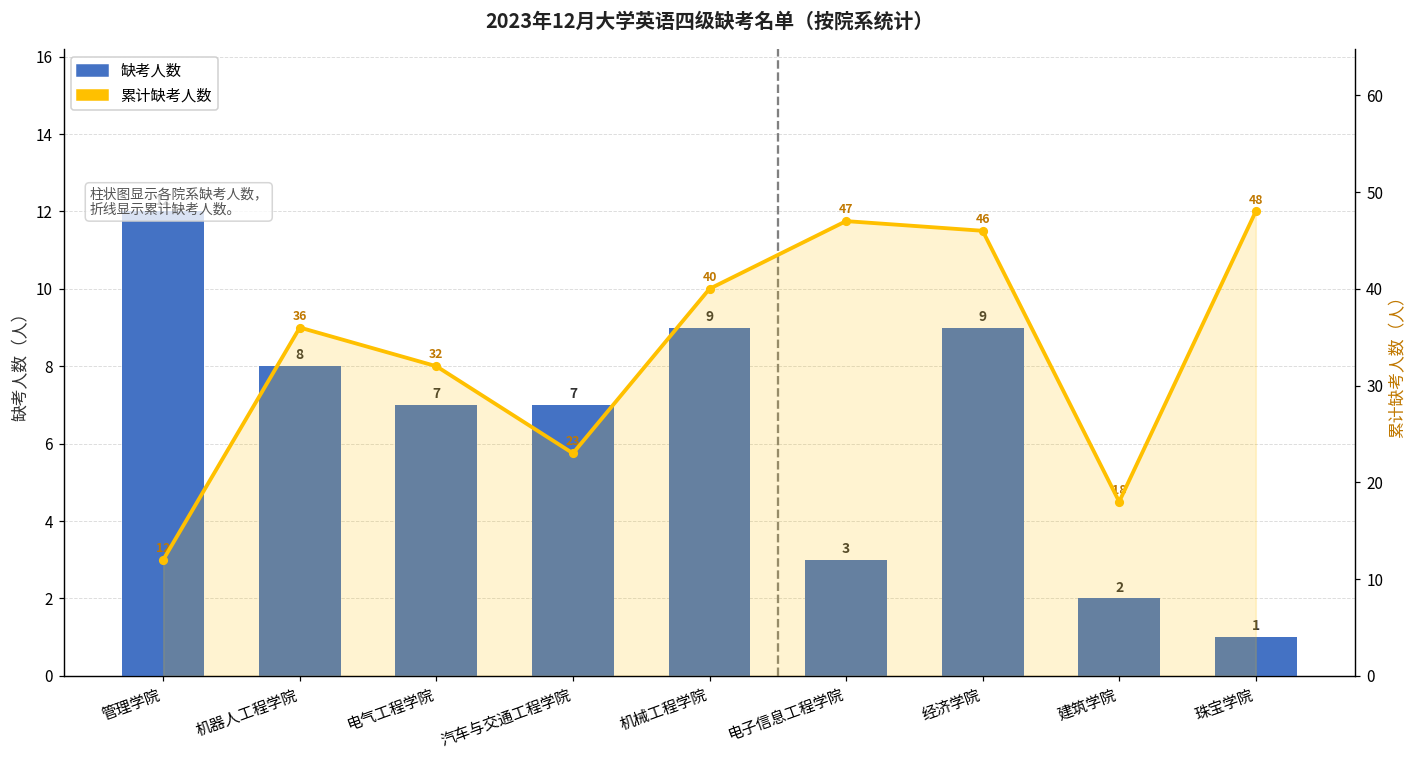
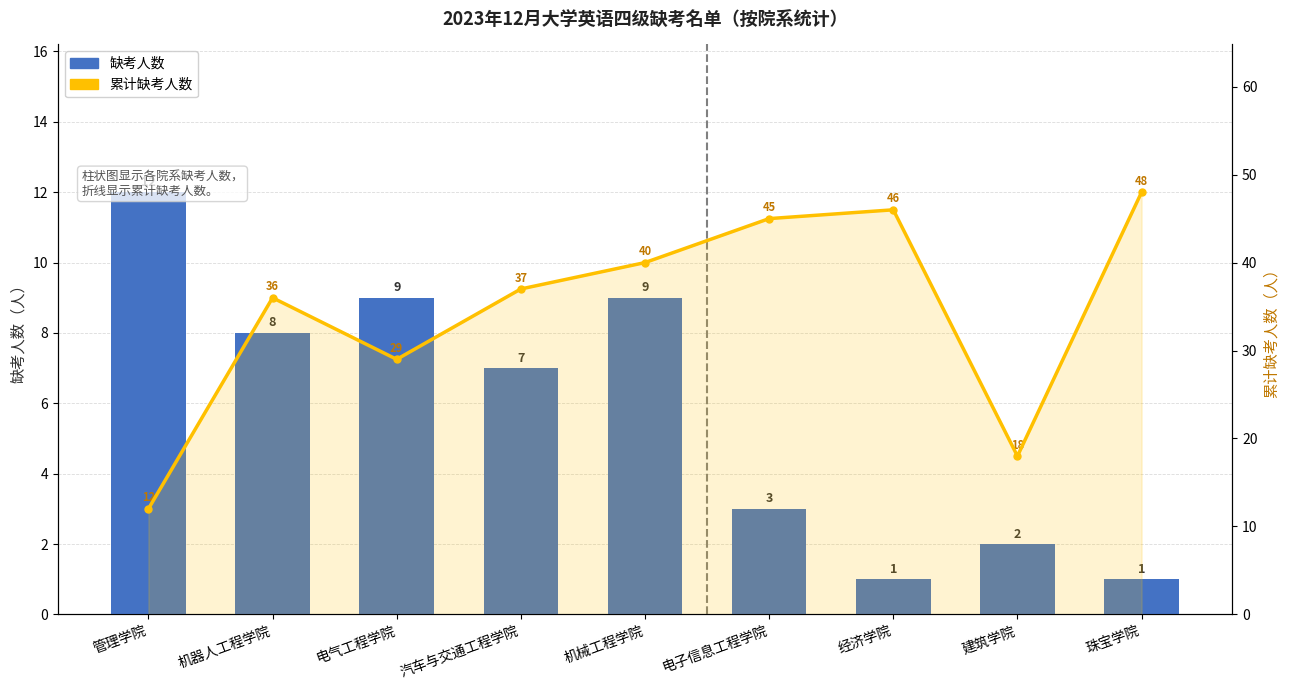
  {
    "缺考人数": {
      "机器人工程学院": 8,
-     "电气工程学院": 7,
+     "电气工程学院": 9,
      "汽车与交通工程学院": 7,
      "机械工程学院": 9,
      "电子信息工程学院": 3,
-     "经济学院": 9,
+     "经济学院": 1,
      "建筑学院": 2,
      "珠宝学院": 1
    },
    "累计缺考人数": {
      "机器人工程学院": 36,
-     "电气工程学院": 32,
-     "汽车与交通工程学院": 23,
+     "电气工程学院": 29,
+     "汽车与交通工程学院": 37,
      "机械工程学院": 40,
-     "电子信息工程学院": 47,
+     "电子信息工程学院": 45,
      "经济学院": 46,
      "建筑学院": 18,
      "珠宝学院": 48
    }
  }
